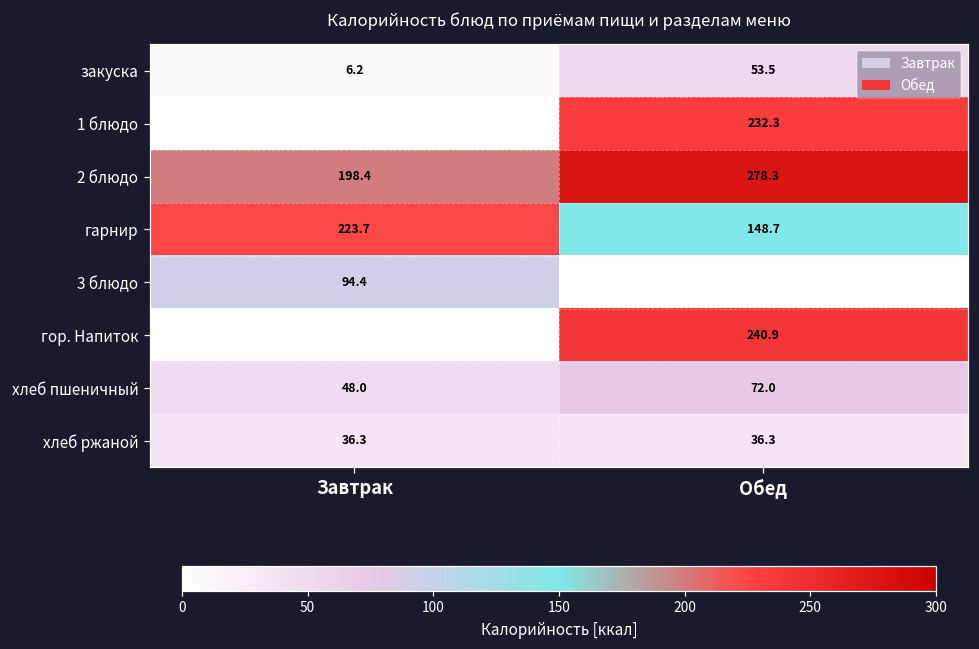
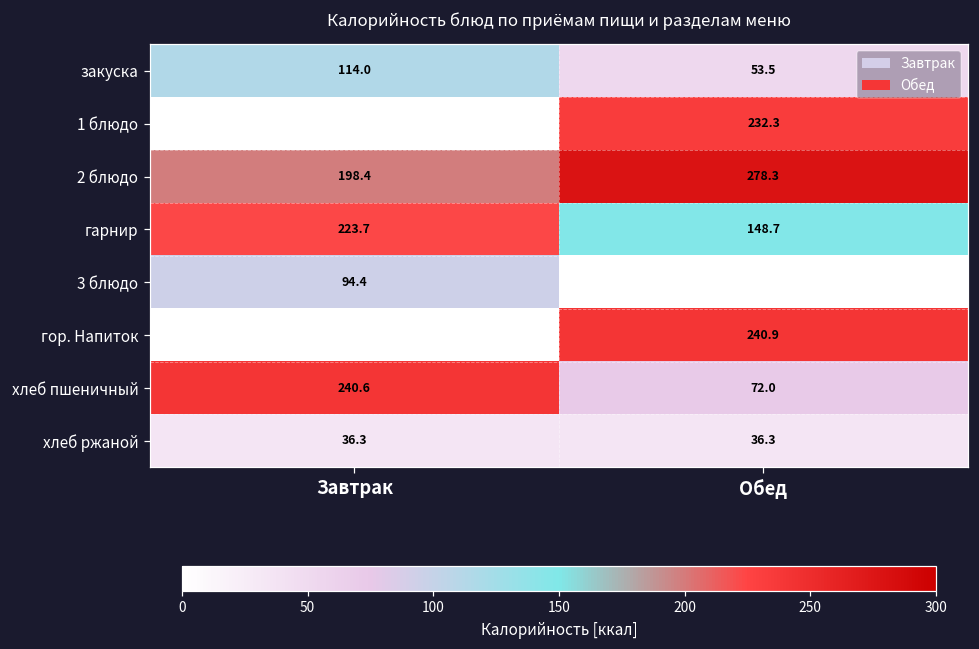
  {
    "закуска": {
-     "Завтрак": 6.2,
+     "Завтрак": 114.0,
      "Обед": 53.5
    },
    "1 блюдо": {
      "Обед": 232.3
    },
    "2 блюдо": {
      "Завтрак": 198.4,
      "Обед": 278.3
    },
    "гарнир": {
      "Завтрак": 223.7,
      "Обед": 148.7
    },
    "3 блюдо": {
      "Завтрак": 94.4
    },
    "гор. Напиток": {
      "Обед": 240.9
    },
    "хлеб пшеничный": {
-     "Завтрак": 48.0,
+     "Завтрак": 240.6,
      "Обед": 72.0
    },
    "хлеб ржаной": {
      "Завтрак": 36.3,
      "Обед": 36.3
    }
  }
